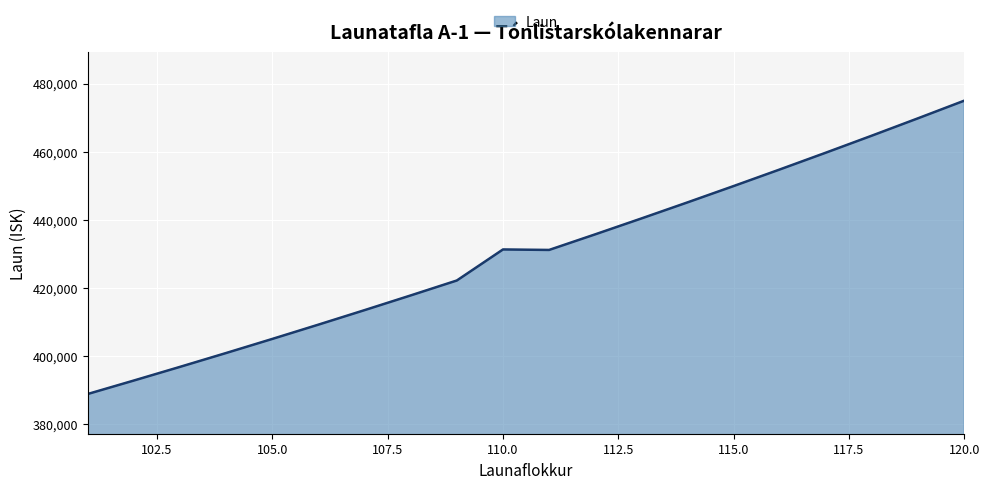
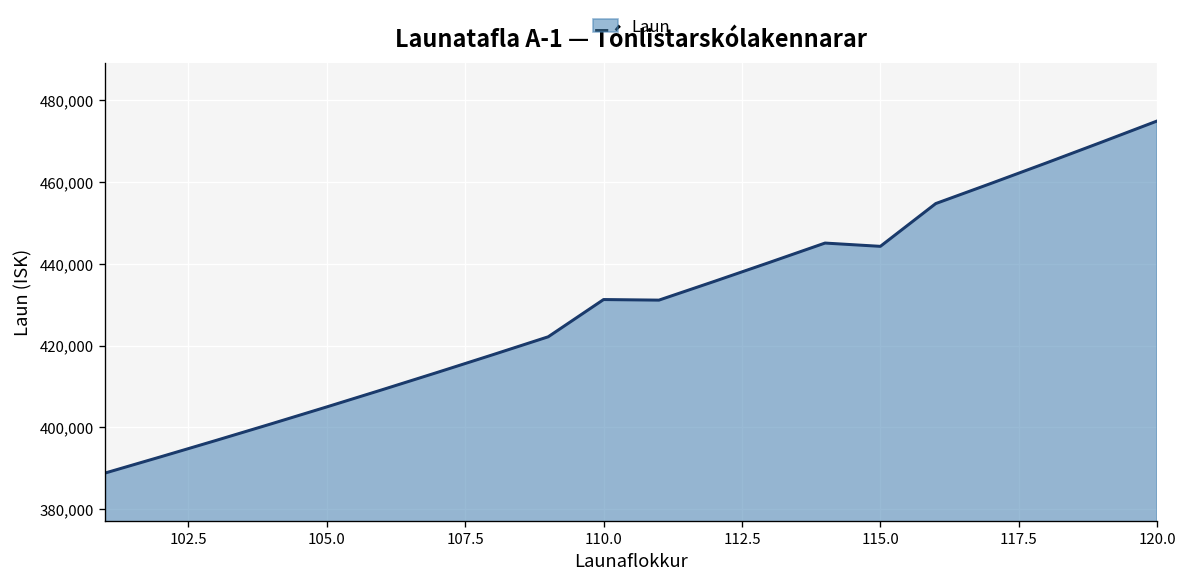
  {
    "105.0": "405,000",
    "110.0": "431,000",
-   "115.0": "450,000",
+   "115.0": "444,000",
    "120.0": "475,000"
  }
